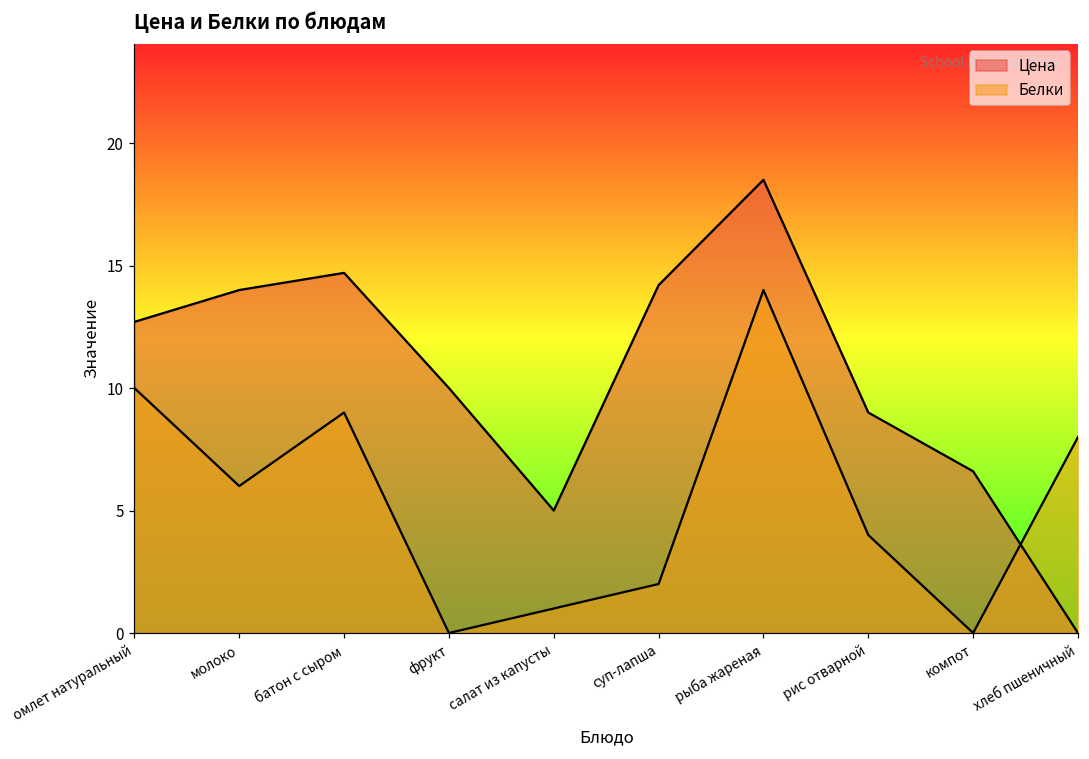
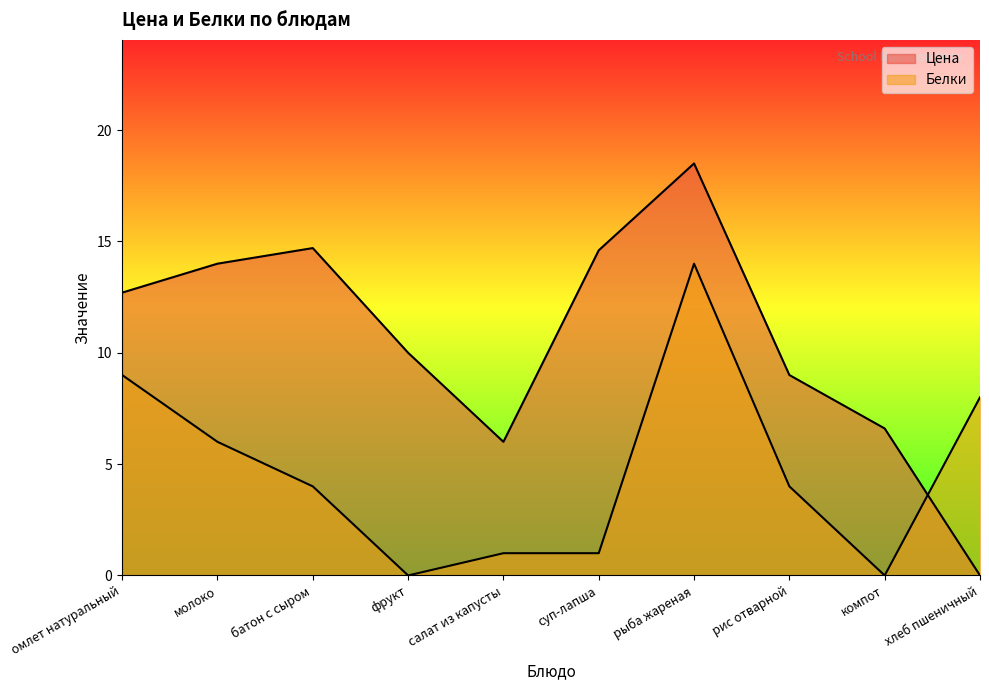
  {
    "Цена": {
      "омлет натуральный": 12.7,
      "молоко": 14.0,
      "батон с сыром": 14.7,
      "фрукт": 10.0,
-     "салат из капусты": 5,
-     "суп-лапша": 14.2,
+     "салат из капусты": 6,
+     "суп-лапша": 14.6,
      "рыба жареная": 18.5,
      "рис отварной": 9.0,
      "компот": 6.6,
      "хлеб пшеничный": 0.0
    },
    "Белки": {
-     "омлет натуральный": 10,
+     "омлет натуральный": 9,
      "молоко": 6,
-     "батон с сыром": 9,
+     "батон с сыром": 4,
      "фрукт": 0,
      "салат из капусты": 1,
-     "суп-лапша": 2,
+     "суп-лапша": 1,
      "рыба жареная": 14,
      "рис отварной": 4,
      "компот": 0,
      "хлеб пшеничный": 8
    }
  }
